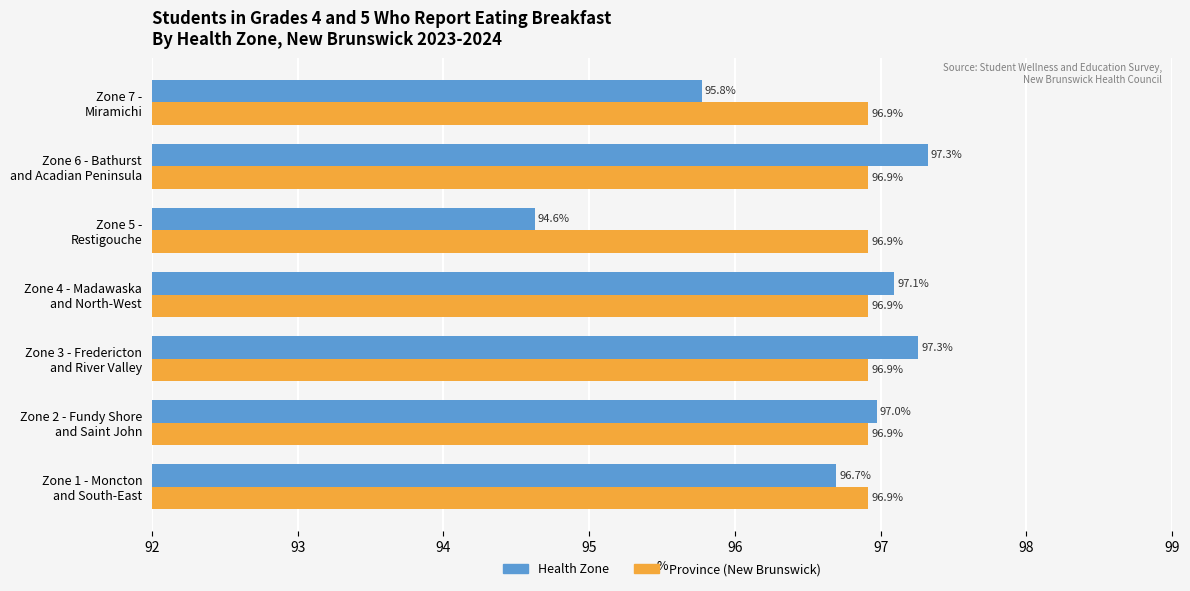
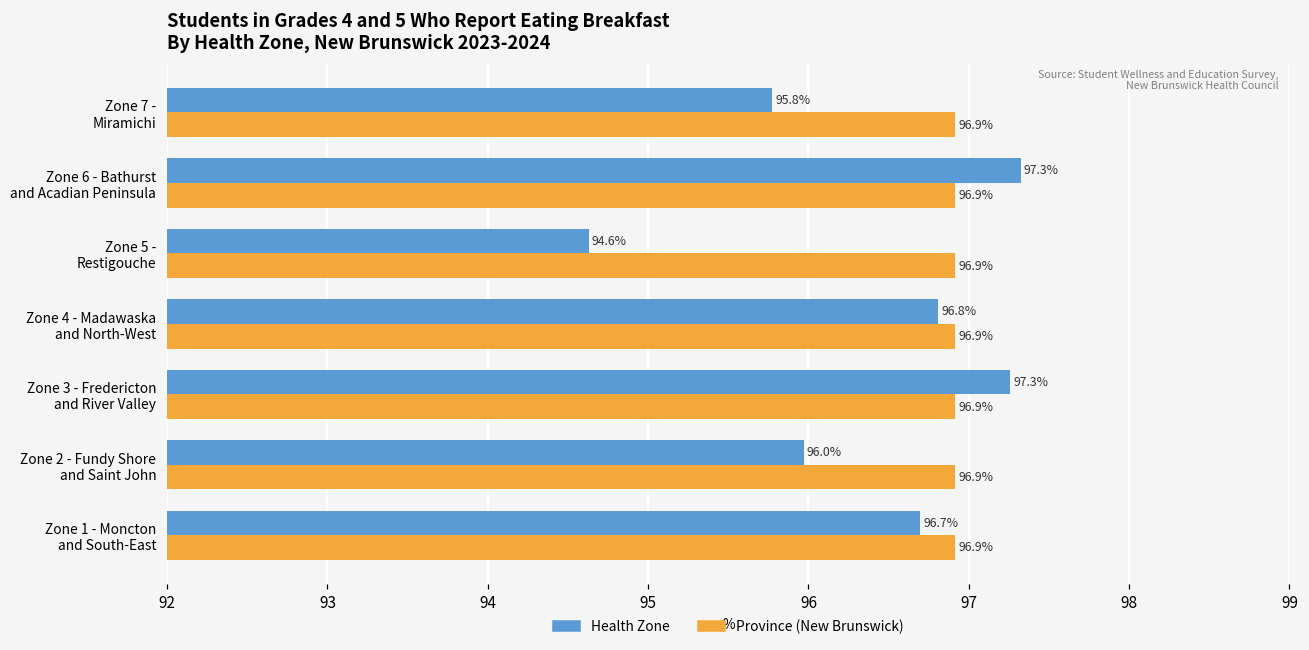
  {
    "Health Zone": {
      "Zone 7 - Miramichi": "95.8%",
      "Zone 6 - Bathurst and Acadian Peninsula": "97.3%",
      "Zone 5 - Restigouche": "94.6%",
-     "Zone 4 - Madawaska and North-West": "97.1%",
+     "Zone 4 - Madawaska and North-West": "96.8%",
      "Zone 3 - Fredericton and River Valley": "97.3%",
-     "Zone 2 - Fundy Shore and Saint John": "97.0%",
+     "Zone 2 - Fundy Shore and Saint John": "96.0%",
      "Zone 1 - Moncton and South-East": "96.7%"
    },
    "Province (New Brunswick)": {
      "Zone 7 - Miramichi": "96.9%",
      "Zone 6 - Bathurst and Acadian Peninsula": "96.9%",
      "Zone 5 - Restigouche": "96.9%",
      "Zone 4 - Madawaska and North-West": "96.9%",
      "Zone 3 - Fredericton and River Valley": "96.9%",
      "Zone 2 - Fundy Shore and Saint John": "96.9%",
      "Zone 1 - Moncton and South-East": "96.9%"
    }
  }
